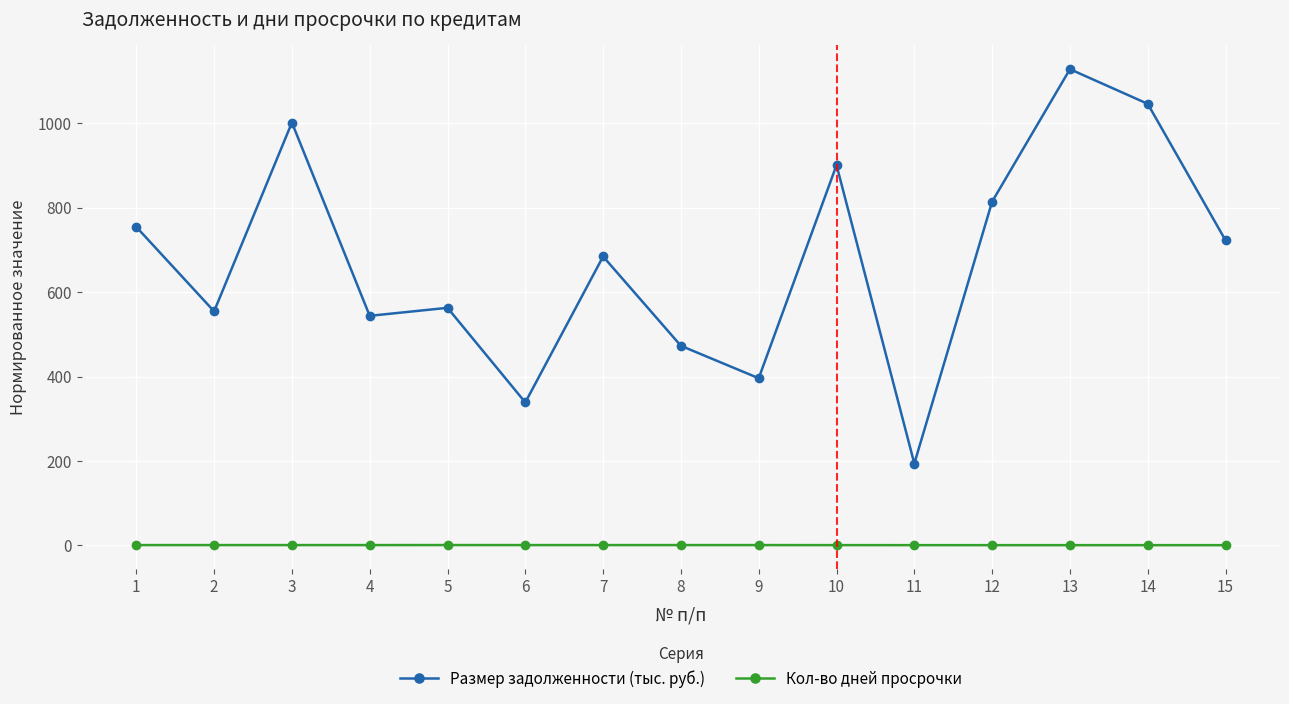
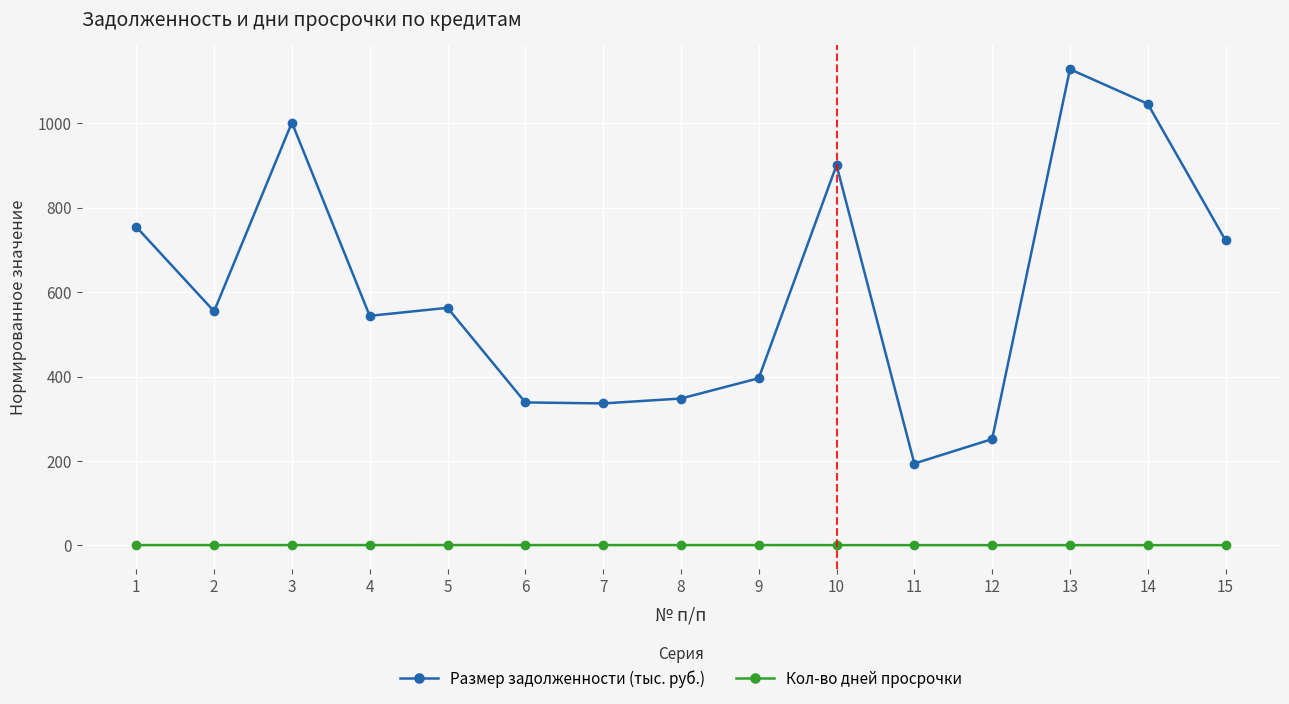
  {
    "Размер задолженности (тыс. руб.)": {
      "1": 750,
      "2": 550,
      "3": 1000,
      "4": 540,
      "5": 560,
      "6": 340,
-     "7": 680,
-     "8": 470,
+     "7": 340,
+     "8": 350,
      "9": 400,
      "10": 900,
      "11": 190,
-     "12": 810,
+     "12": 250,
      "13": 1130,
      "14": 1050,
      "15": 720
    },
    "Кол-во дней просрочки": {
      "1": 0,
      "2": 0,
      "3": 0,
      "4": 0,
      "5": 0,
      "6": 0,
      "7": 0,
      "8": 0,
      "9": 0,
      "10": 0,
      "11": 0,
      "12": 0,
      "13": 0,
      "14": 0,
      "15": 0
    }
  }
